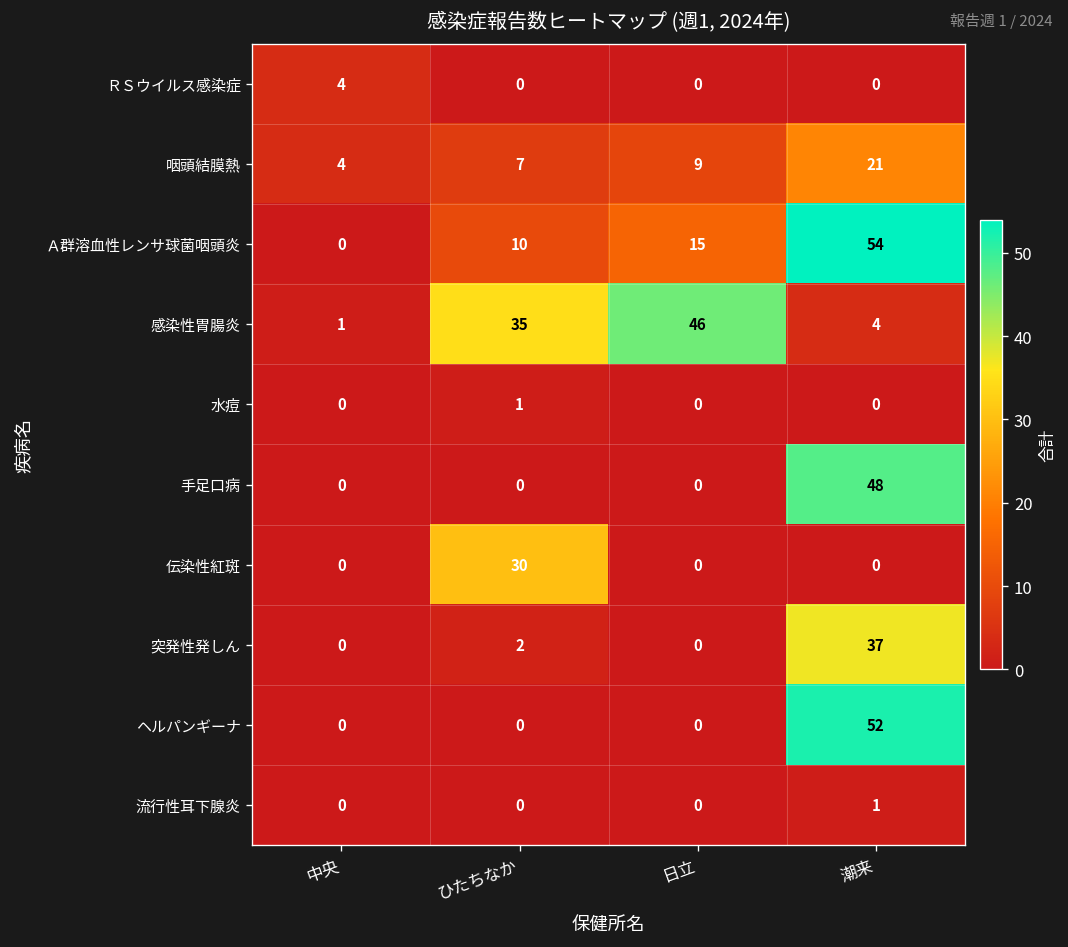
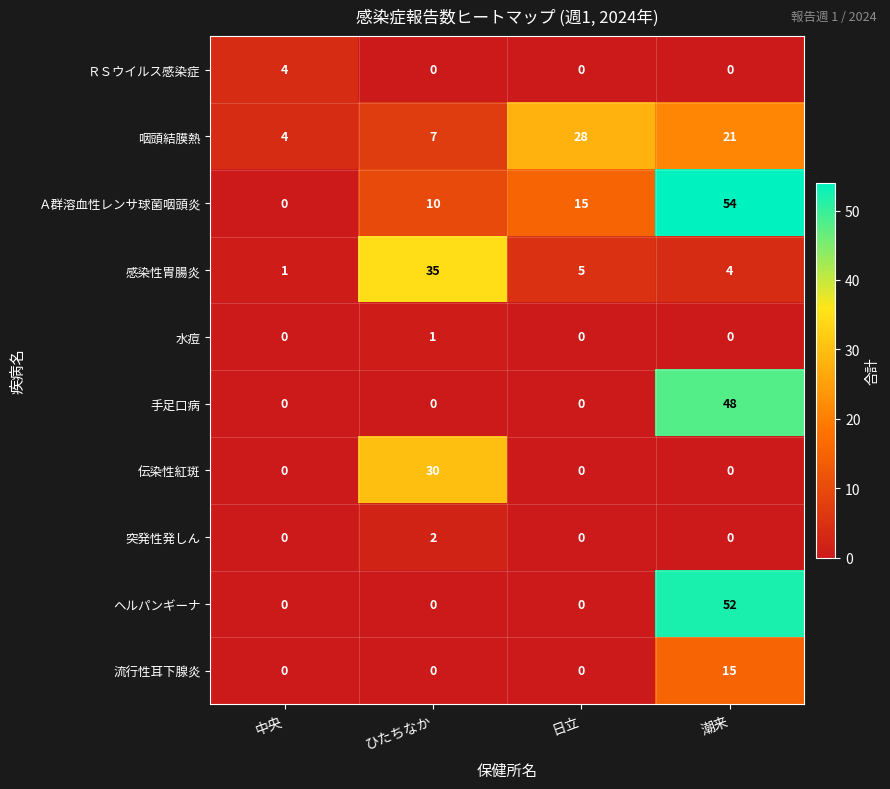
  {
    "ＲＳウイルス感染症": {
      "中央": 4,
      "ひたちなか": 0,
      "日立": 0,
      "潮来": 0
    },
    "咽頭結膜熱": {
      "中央": 4,
      "ひたちなか": 7,
-     "日立": 9,
+     "日立": 28,
      "潮来": 21
    },
    "Ａ群溶血性レンサ球菌咽頭炎": {
      "中央": 0,
      "ひたちなか": 10,
      "日立": 15,
      "潮来": 54
    },
    "感染性胃腸炎": {
      "中央": 1,
      "ひたちなか": 35,
-     "日立": 46,
+     "日立": 5,
      "潮来": 4
    },
    "水痘": {
      "中央": 0,
      "ひたちなか": 1,
      "日立": 0,
      "潮来": 0
    },
    "手足口病": {
      "中央": 0,
      "ひたちなか": 0,
      "日立": 0,
      "潮来": 48
    },
    "伝染性紅斑": {
      "中央": 0,
      "ひたちなか": 30,
      "日立": 0,
      "潮来": 0
    },
    "突発性発しん": {
      "中央": 0,
      "ひたちなか": 2,
      "日立": 0,
-     "潮来": 37
+     "潮来": 0
    },
    "ヘルパンギーナ": {
      "中央": 0,
      "ひたちなか": 0,
      "日立": 0,
      "潮来": 52
    },
    "流行性耳下腺炎": {
      "中央": 0,
      "ひたちなか": 0,
      "日立": 0,
-     "潮来": 1
+     "潮来": 15
    }
  }
